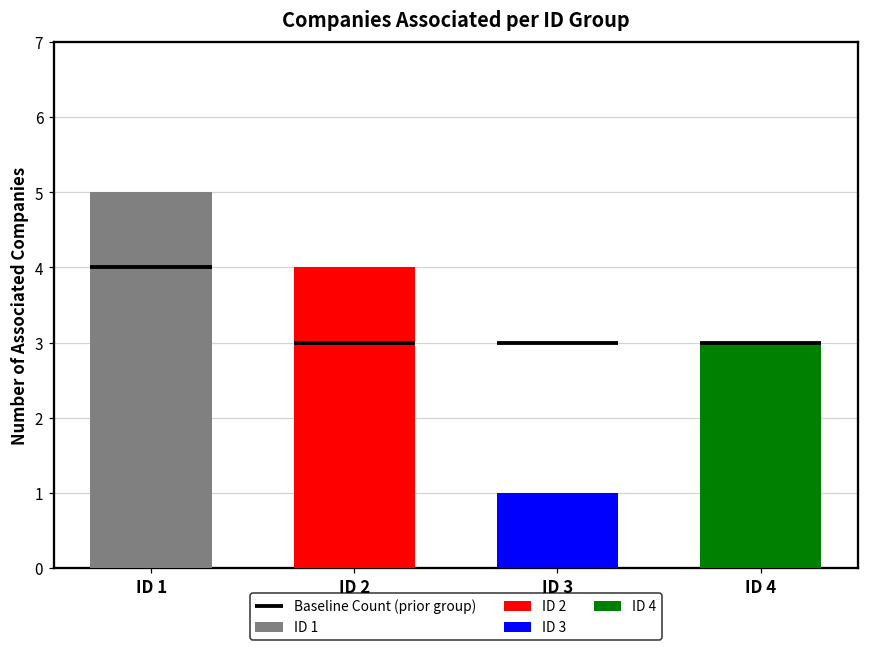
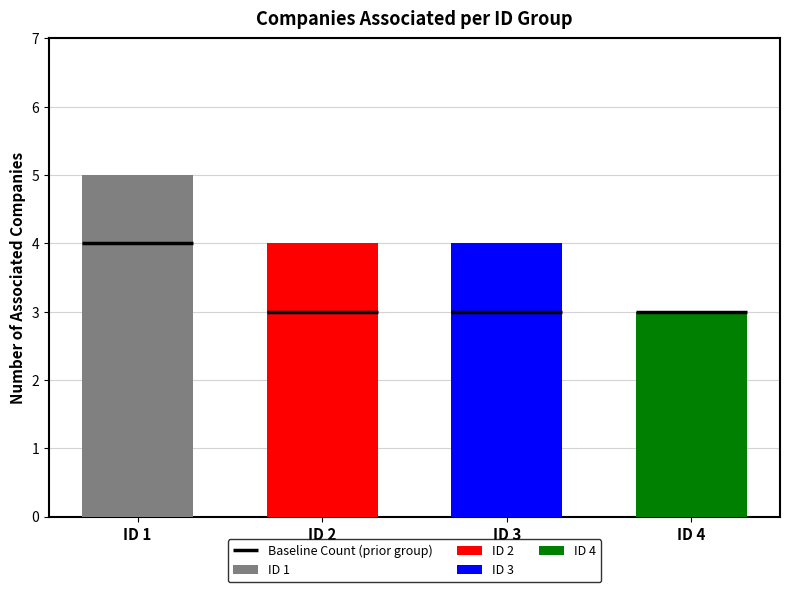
  {
    "ID 1": 5,
    "ID 2": 4,
-   "ID 3": 1,
+   "ID 3": 4,
    "ID 4": 3
  }
